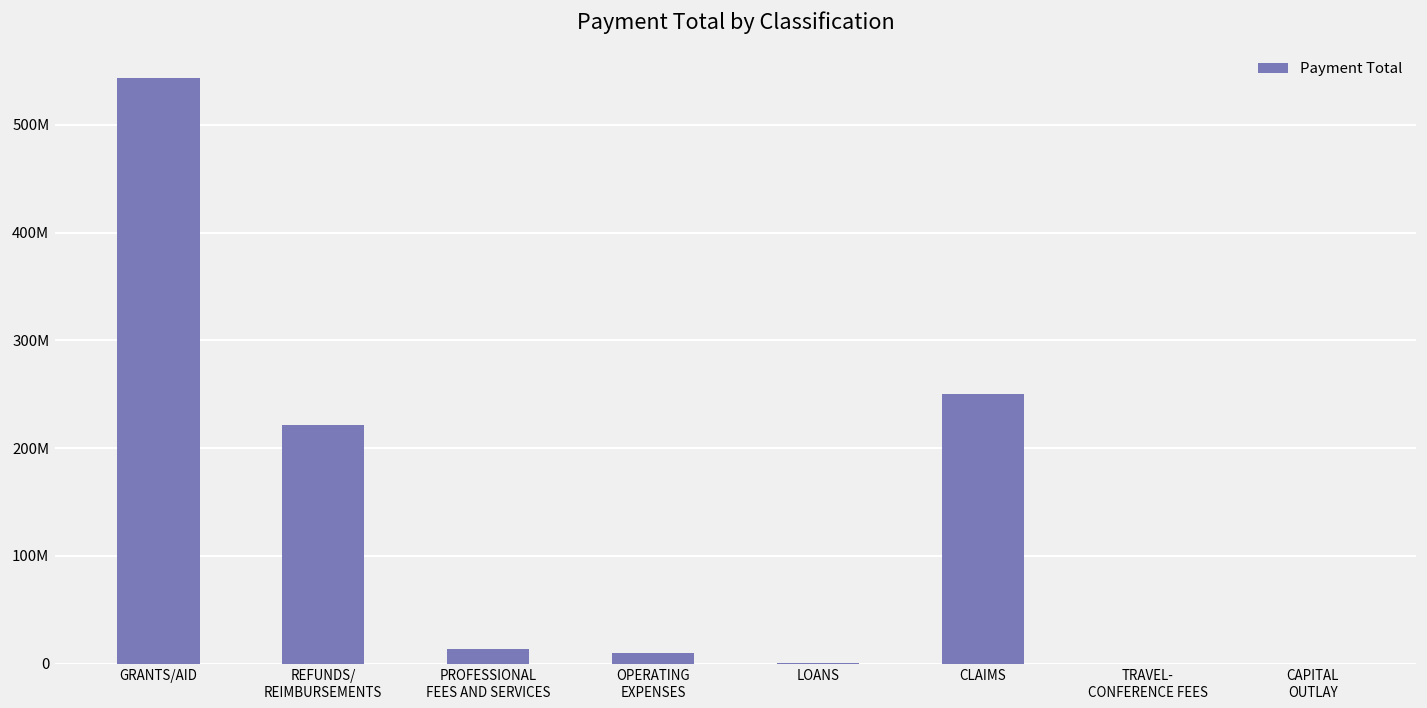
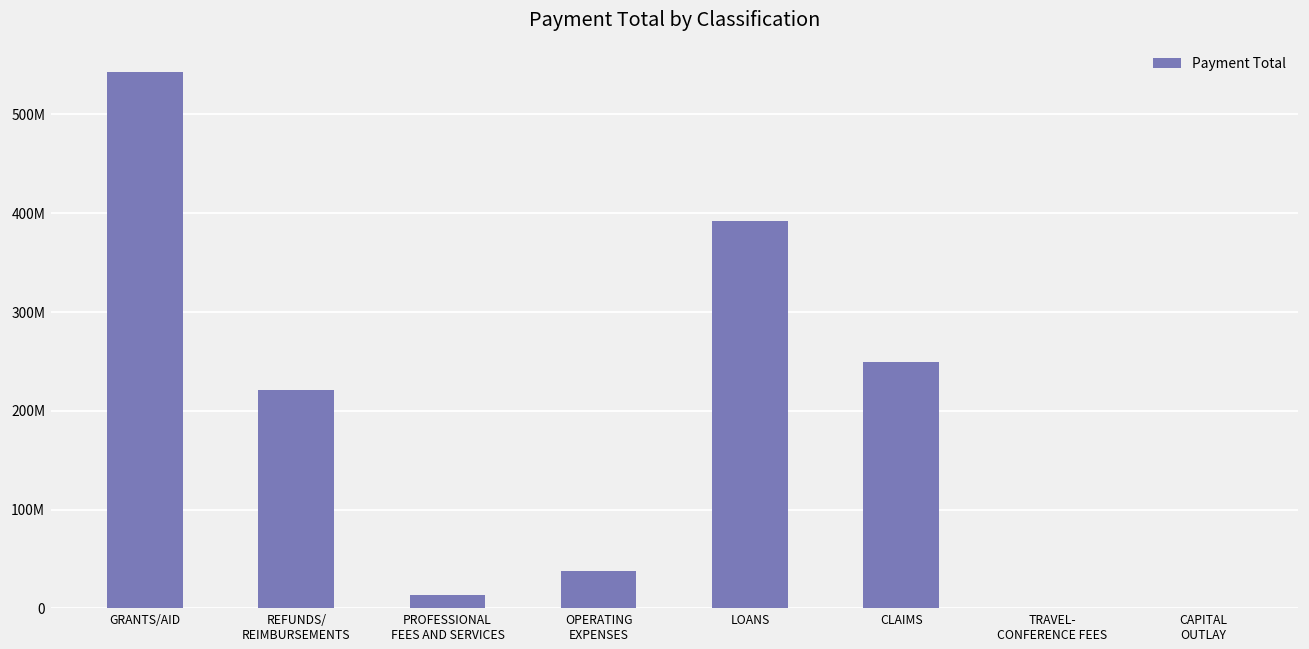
  {
    "GRANTS/AID": 540000000,
    "REFUNDS/ REIMBURSEMENTS": 220000000,
    "PROFESSIONAL FEES AND SERVICES": 10000000,
-   "OPERATING EXPENSES": 10000000,
-   "LOANS": 0,
+   "OPERATING EXPENSES": 40000000,
+   "LOANS": 390000000,
    "CLAIMS": 250000000
  }
